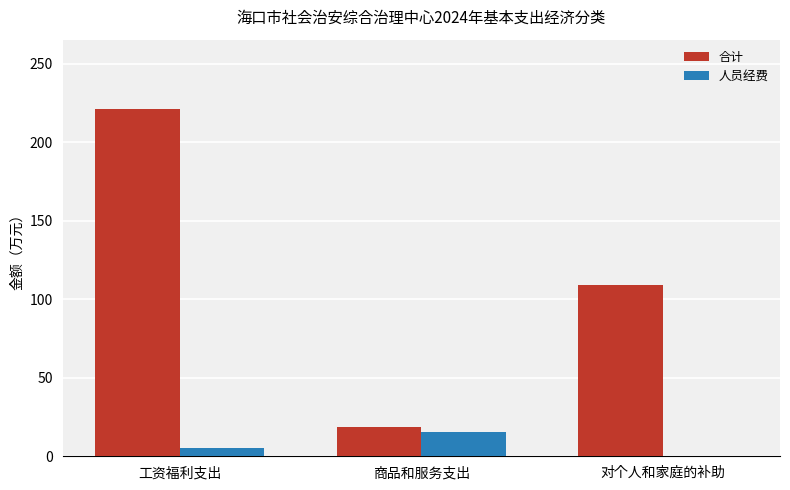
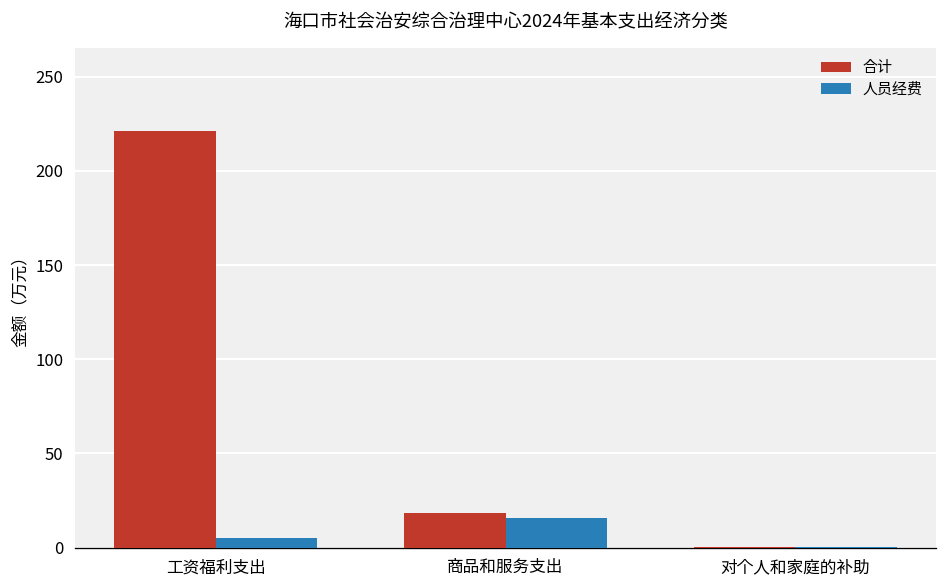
  {
    "合计": {
      "工资福利支出": 221,
      "商品和服务支出": 18,
-     "对个人和家庭的补助": 109
+     "对个人和家庭的补助": 0
    },
    "人员经费": {
      "工资福利支出": 5,
      "商品和服务支出": 16
    }
  }
